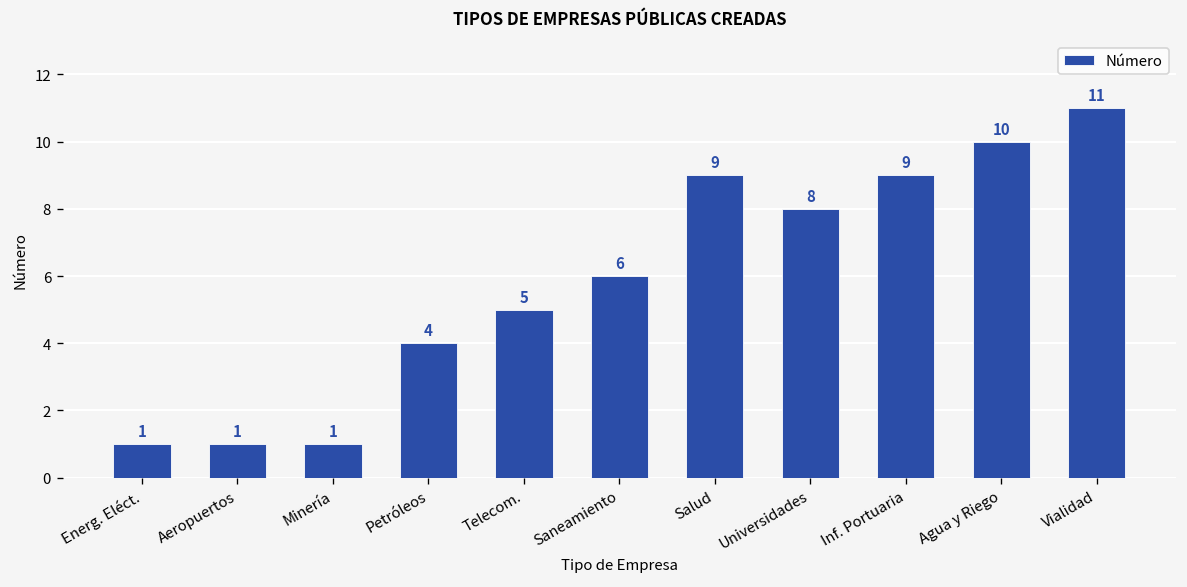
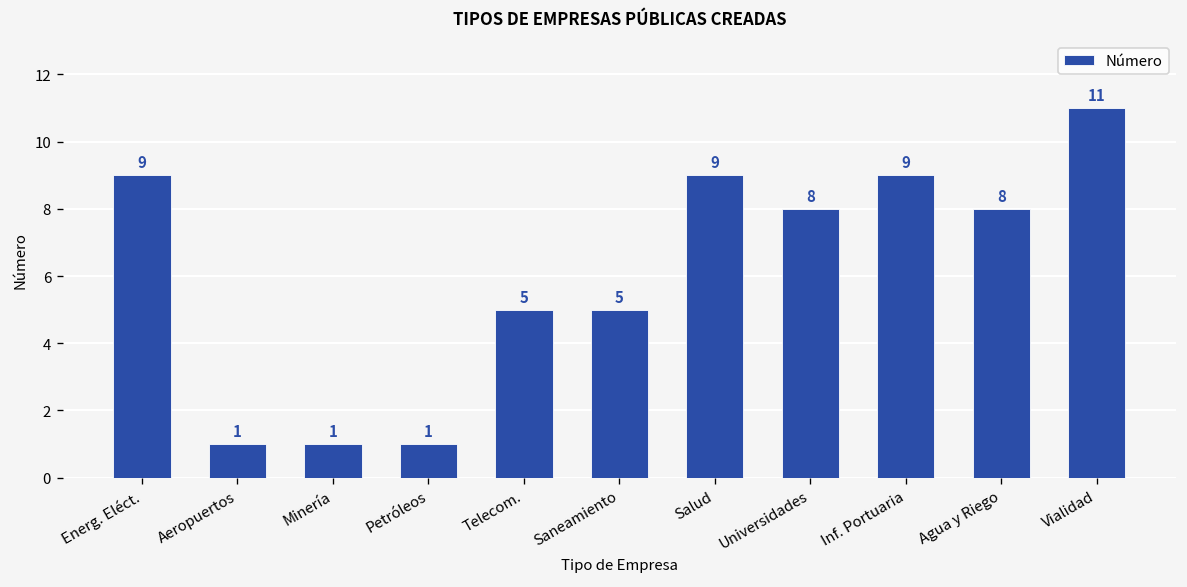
  {
-   "Energ. Eléct.": 1,
+   "Energ. Eléct.": 9,
    "Aeropuertos": 1,
    "Minería": 1,
-   "Petróleos": 4,
+   "Petróleos": 1,
    "Telecom.": 5,
-   "Saneamiento": 6,
+   "Saneamiento": 5,
    "Salud": 9,
    "Universidades": 8,
    "Inf. Portuaria": 9,
-   "Agua y Riego": 10,
+   "Agua y Riego": 8,
    "Vialidad": 11
  }
